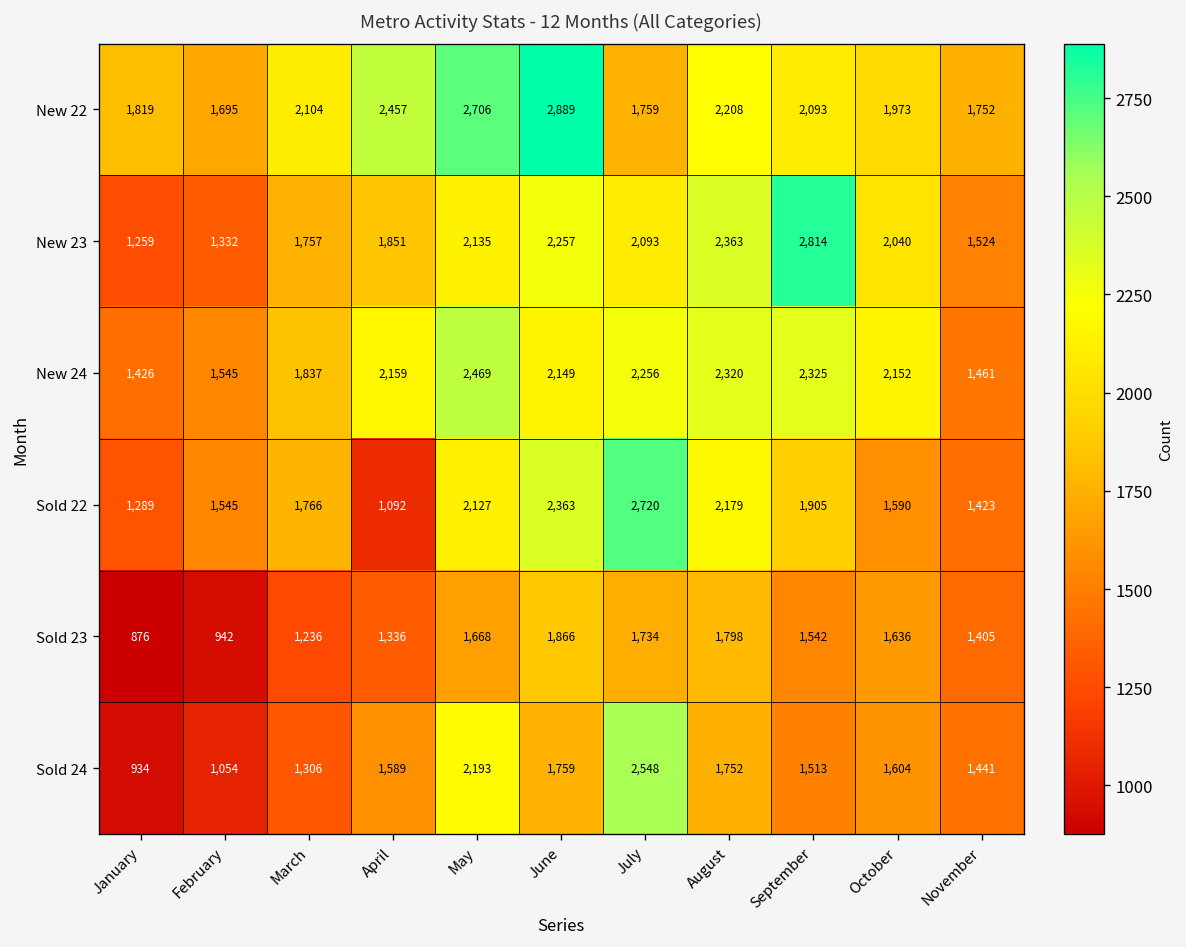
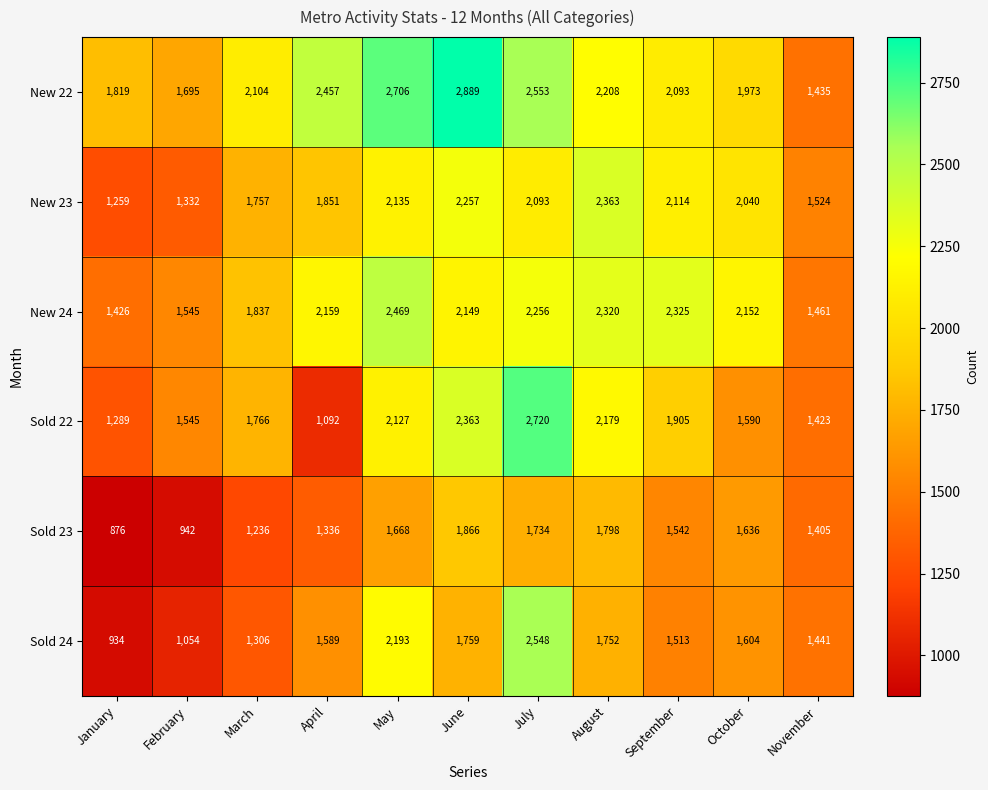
  {
    "New 22": {
      "January": "1,819",
      "February": "1,695",
      "March": "2,104",
      "April": "2,457",
      "May": "2,706",
      "June": "2,889",
-     "July": "1,759",
+     "July": "2,553",
      "August": "2,208",
      "September": "2,093",
      "October": "1,973",
-     "November": "1,752"
+     "November": "1,435"
    },
    "New 23": {
      "January": "1,259",
      "February": "1,332",
      "March": "1,757",
      "April": "1,851",
      "May": "2,135",
      "June": "2,257",
      "July": "2,093",
      "August": "2,363",
-     "September": "2,814",
+     "September": "2,114",
      "October": "2,040",
      "November": "1,524"
    },
    "New 24": {
      "January": "1,426",
      "February": "1,545",
      "March": "1,837",
      "April": "2,159",
      "May": "2,469",
      "June": "2,149",
      "July": "2,256",
      "August": "2,320",
      "September": "2,325",
      "October": "2,152",
      "November": "1,461"
    },
    "Sold 22": {
      "January": "1,289",
      "February": "1,545",
      "March": "1,766",
      "April": "1,092",
      "May": "2,127",
      "June": "2,363",
      "July": "2,720",
      "August": "2,179",
      "September": "1,905",
      "October": "1,590",
      "November": "1,423"
    },
    "Sold 23": {
      "January": "876",
      "February": "942",
      "March": "1,236",
      "April": "1,336",
      "May": "1,668",
      "June": "1,866",
      "July": "1,734",
      "August": "1,798",
      "September": "1,542",
      "October": "1,636",
      "November": "1,405"
    },
    "Sold 24": {
      "January": "934",
      "February": "1,054",
      "March": "1,306",
      "April": "1,589",
      "May": "2,193",
      "June": "1,759",
      "July": "2,548",
      "August": "1,752",
      "September": "1,513",
      "October": "1,604",
      "November": "1,441"
    }
  }
